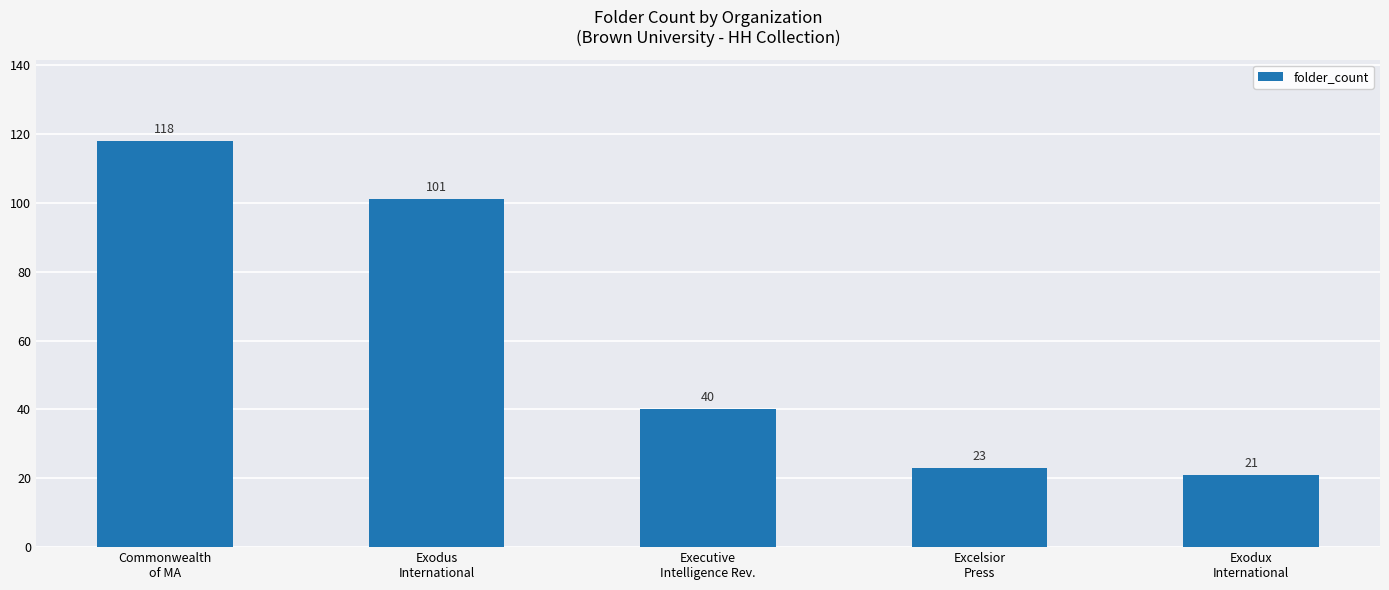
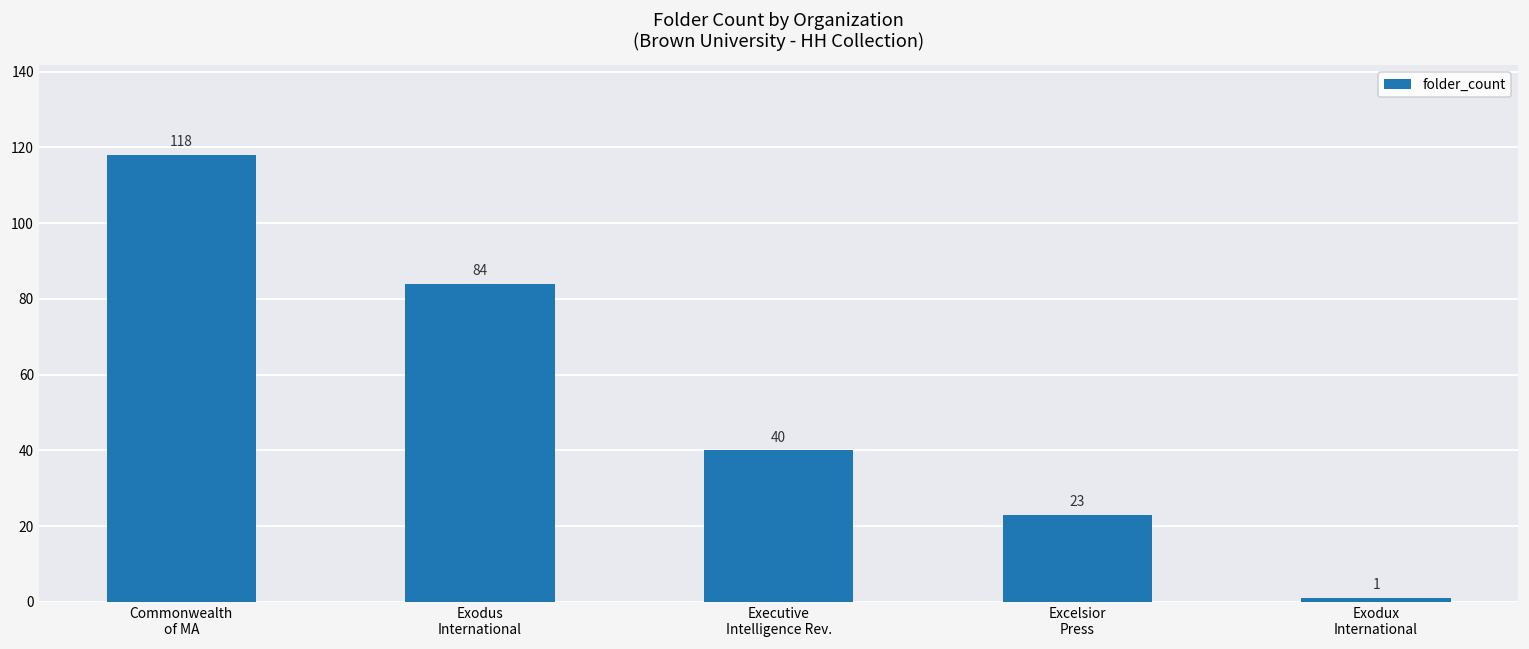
  {
    "Commonwealth of MA": 118,
-   "Exodus International": 101,
+   "Exodus International": 84,
    "Executive Intelligence Rev.": 40,
    "Excelsior Press": 23,
-   "Exodux International": 21
+   "Exodux International": 1
  }
